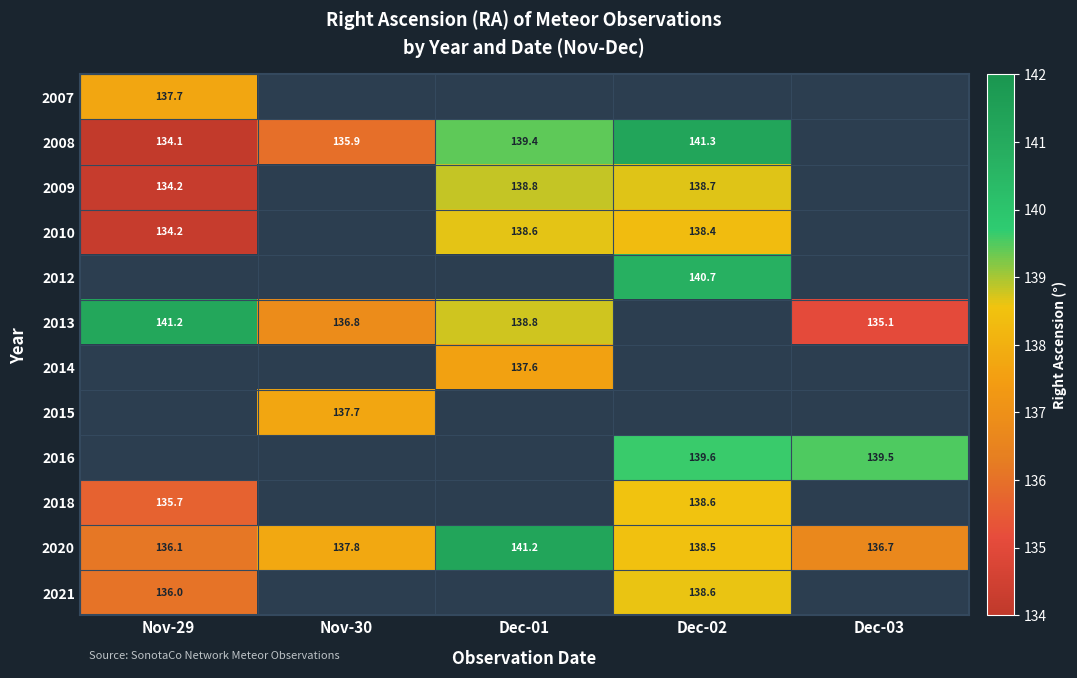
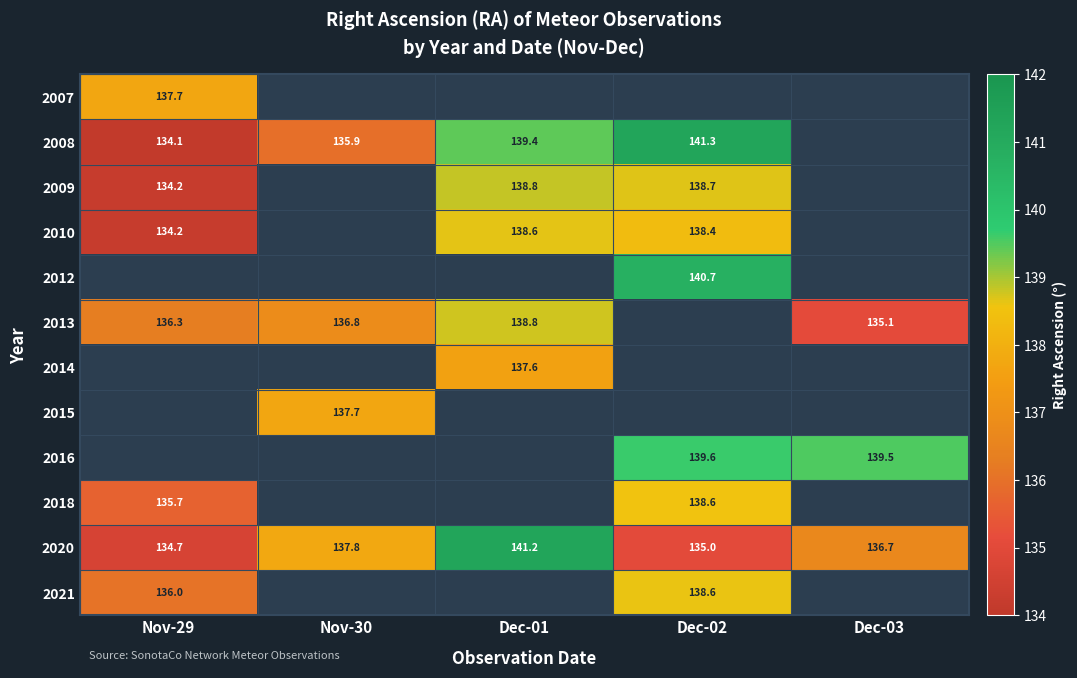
  {
    "2007": {
      "Nov-29": 137.7
    },
    "2008": {
      "Nov-29": 134.1,
      "Nov-30": 135.9,
      "Dec-01": 139.4,
      "Dec-02": 141.3
    },
    "2009": {
      "Nov-29": 134.2,
      "Dec-01": 138.8,
      "Dec-02": 138.7
    },
    "2010": {
      "Nov-29": 134.2,
      "Dec-01": 138.6,
      "Dec-02": 138.4
    },
    "2012": {
      "Dec-02": 140.7
    },
    "2013": {
-     "Nov-29": 141.2,
+     "Nov-29": 136.3,
      "Nov-30": 136.8,
      "Dec-01": 138.8,
      "Dec-03": 135.1
    },
    "2014": {
      "Dec-01": 137.6
    },
    "2015": {
      "Nov-30": 137.7
    },
    "2016": {
      "Dec-02": 139.6,
      "Dec-03": 139.5
    },
    "2018": {
      "Nov-29": 135.7,
      "Dec-02": 138.6
    },
    "2020": {
-     "Nov-29": 136.1,
+     "Nov-29": 134.7,
      "Nov-30": 137.8,
      "Dec-01": 141.2,
-     "Dec-02": 138.5,
+     "Dec-02": 135.0,
      "Dec-03": 136.7
    },
    "2021": {
      "Nov-29": 136.0,
      "Dec-02": 138.6
    }
  }
